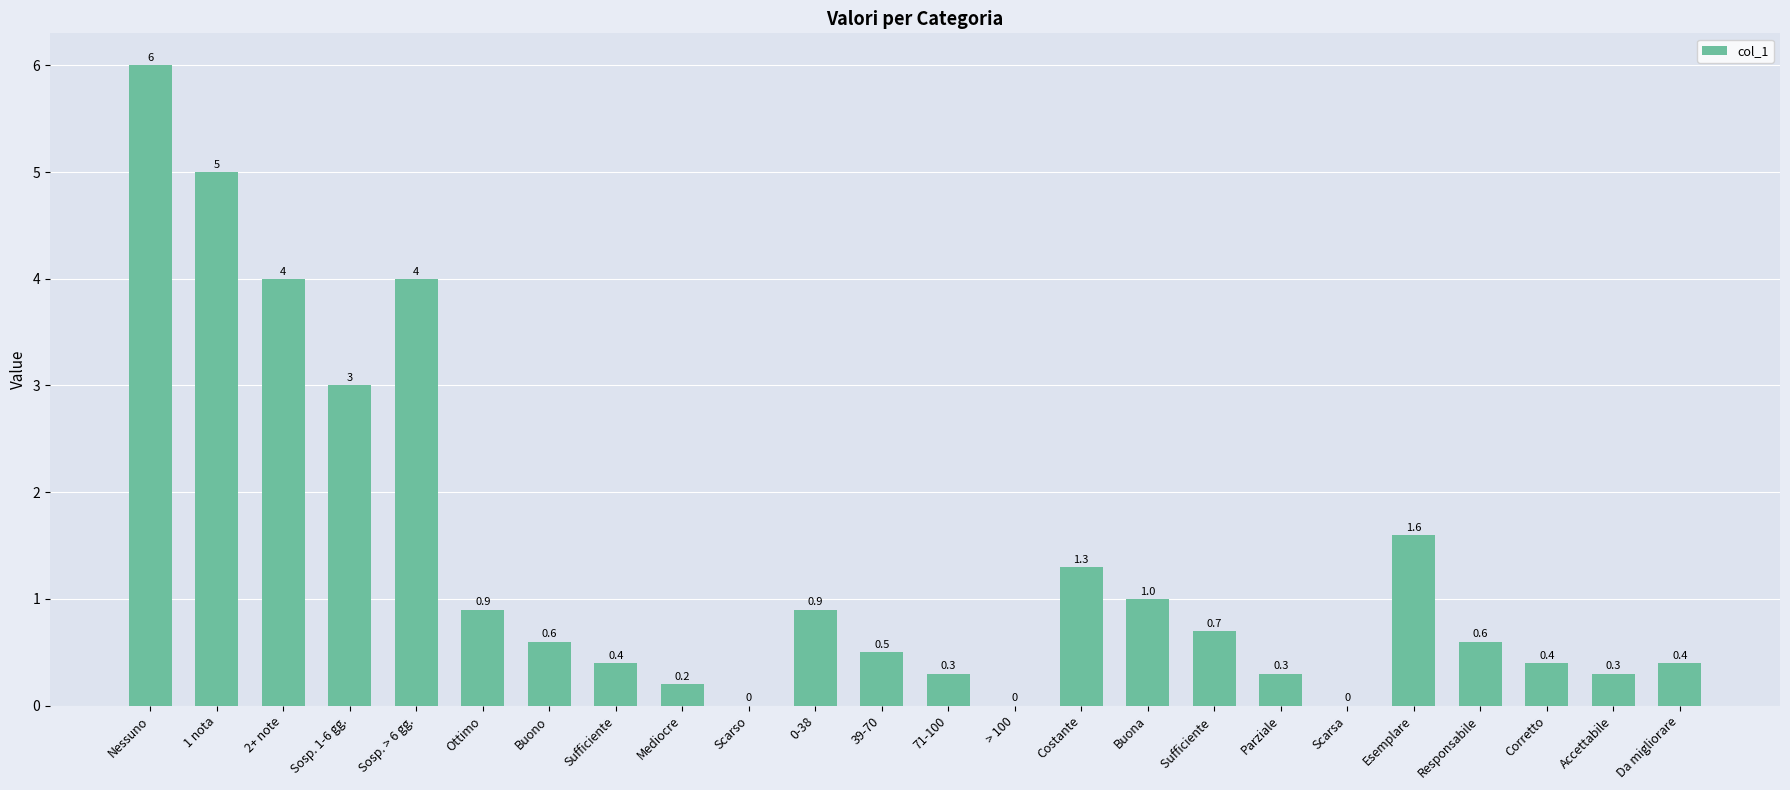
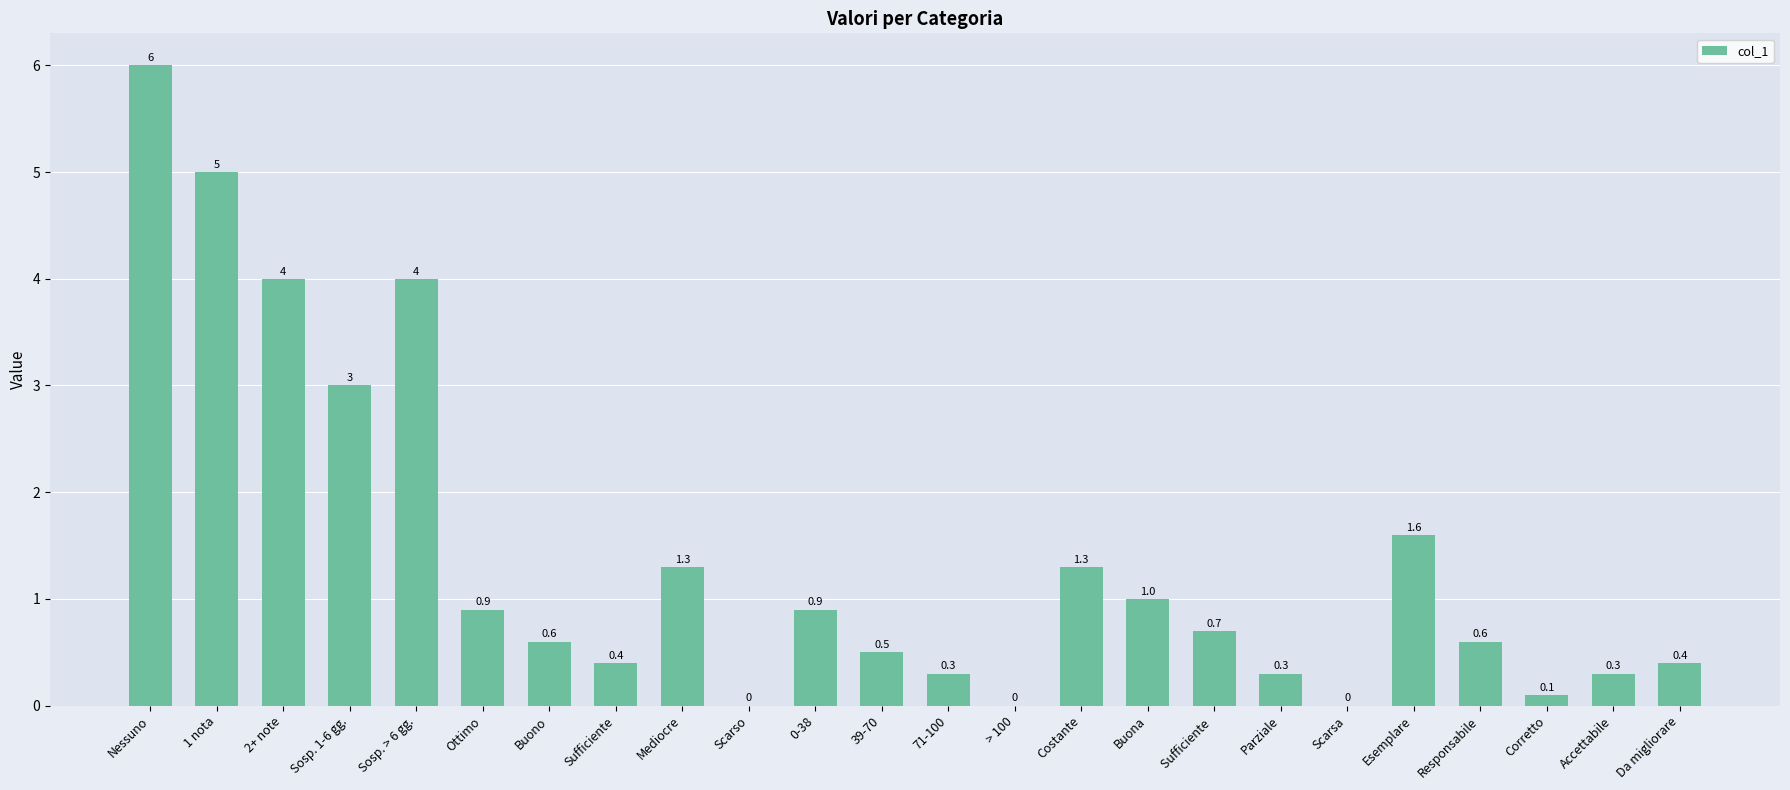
  {
    "Nessuno": 6,
    "1 nota": 5,
    "2+ note": 4,
    "Sosp. 1-6 gg.": 3,
    "Sosp. > 6 gg.": 4,
    "Ottimo": 0.9,
    "Buono": 0.6,
-   "Mediocre": 0.2,
+   "Mediocre": 1.3,
    "Scarso": 0,
    "0-38": 0.9,
    "39-70": 0.5,
    "71-100": 0.3,
    "> 100": 0,
    "Costante": 1.3,
    "Buona": 1.0,
    "Parziale": 0.3,
    "Scarsa": 0,
    "Esemplare": 1.6,
    "Responsabile": 0.6,
-   "Corretto": 0.4,
+   "Corretto": 0.1,
    "Accettabile": 0.3,
    "Da migliorare": 0.4
  }
